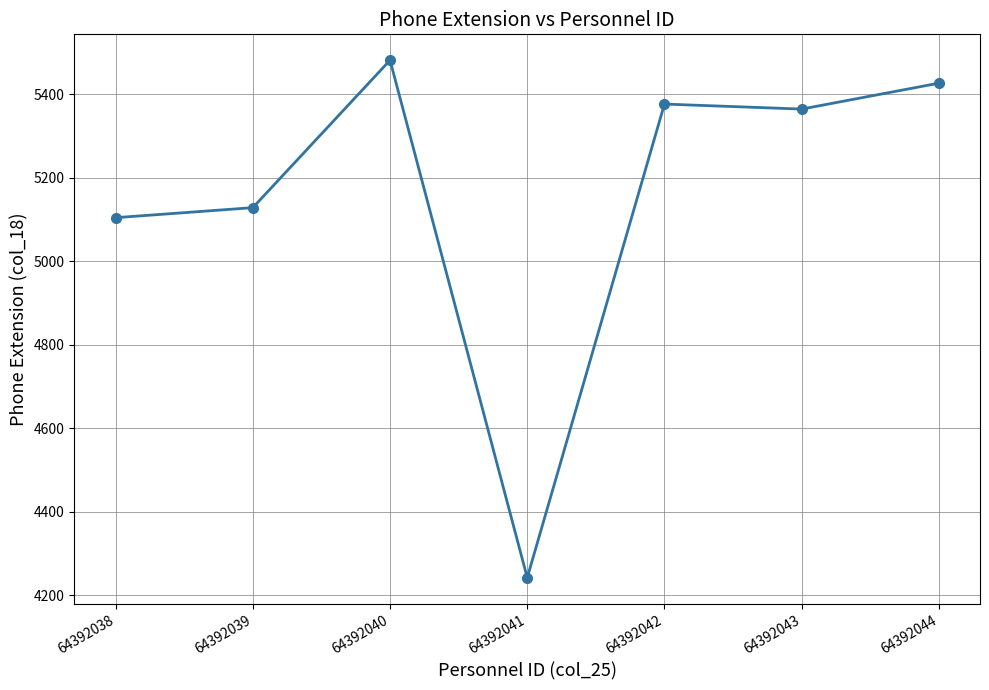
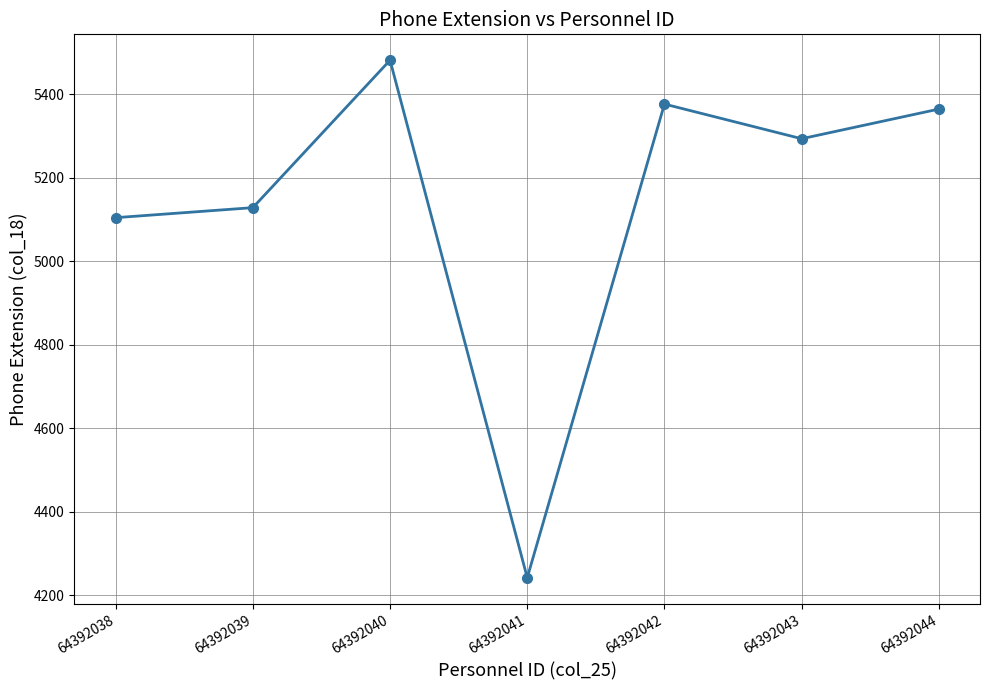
  {
    "64392038": 5100,
    "64392039": 5130,
    "64392040": 5480,
    "64392041": 4240,
    "64392042": 5380,
-   "64392043": 5360,
-   "64392044": 5430
+   "64392043": 5290,
+   "64392044": 5360
  }
